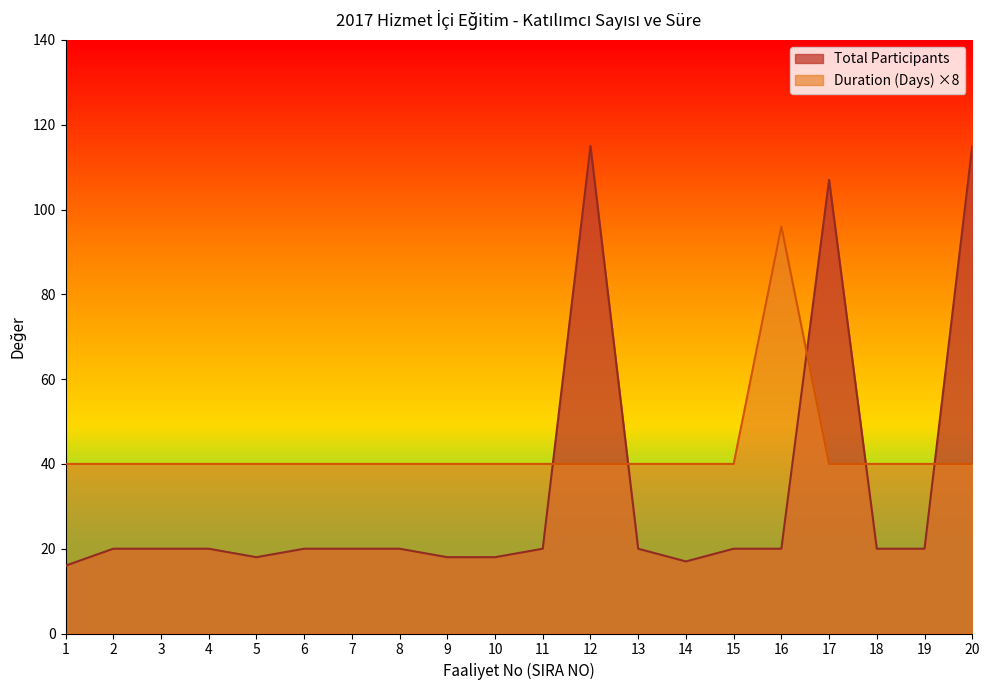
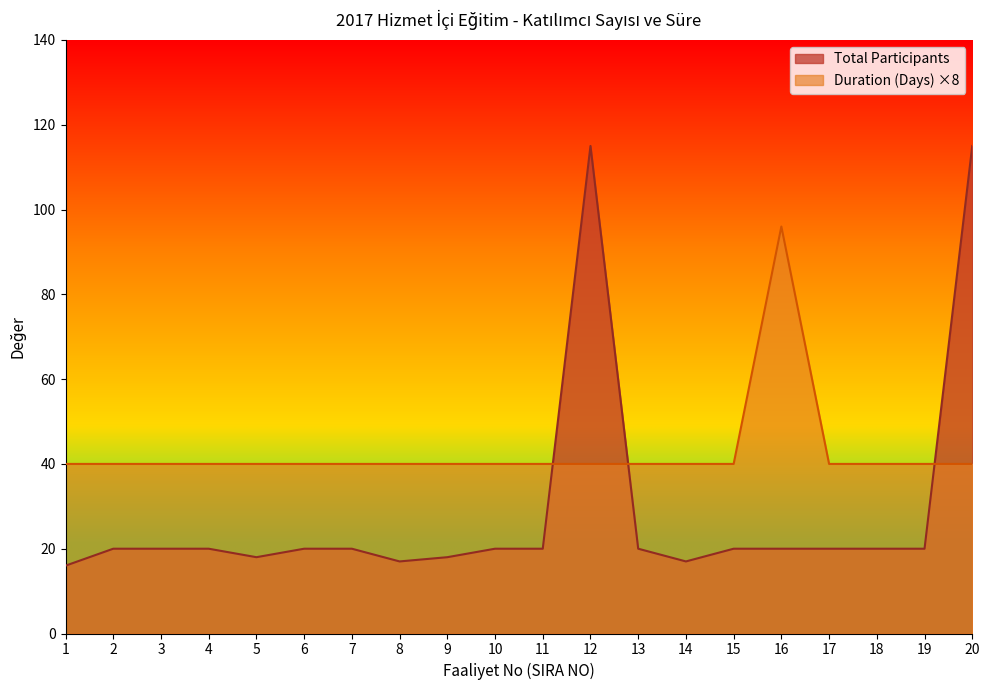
  {
    "Total Participants": {
      "1": 16,
      "2": 20,
      "3": 20,
      "4": 20,
      "5": 18,
      "6": 20,
      "7": 20,
-     "8": 20,
+     "8": 17,
      "9": 18,
-     "10": 18,
+     "10": 20,
      "11": 20,
      "12": 115,
      "13": 20,
      "14": 17,
      "15": 20,
      "16": 20,
-     "17": 107,
+     "17": 20,
      "18": 20,
      "19": 20,
      "20": 115
    },
    "Duration (Days) ×8": {
      "1": 40,
      "2": 40,
      "3": 40,
      "4": 40,
      "5": 40,
      "6": 40,
      "7": 40,
      "8": 40,
      "9": 40,
      "10": 40,
      "11": 40,
      "12": 40,
      "13": 40,
      "14": 40,
      "15": 40,
      "16": 96,
      "17": 40,
      "18": 40,
      "19": 40,
      "20": 40
    }
  }
